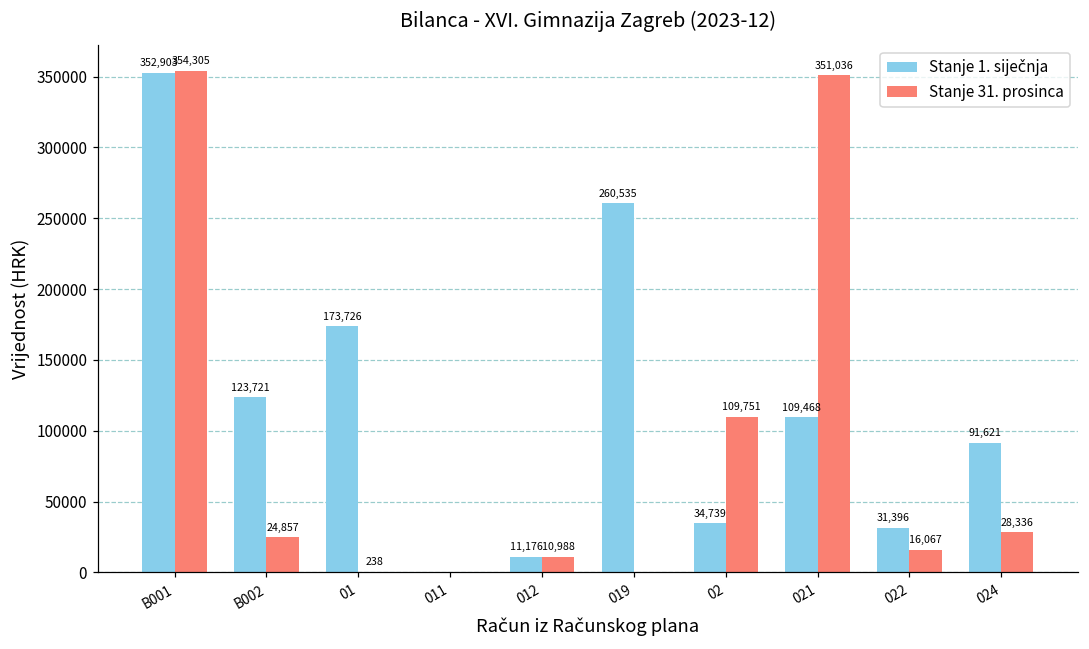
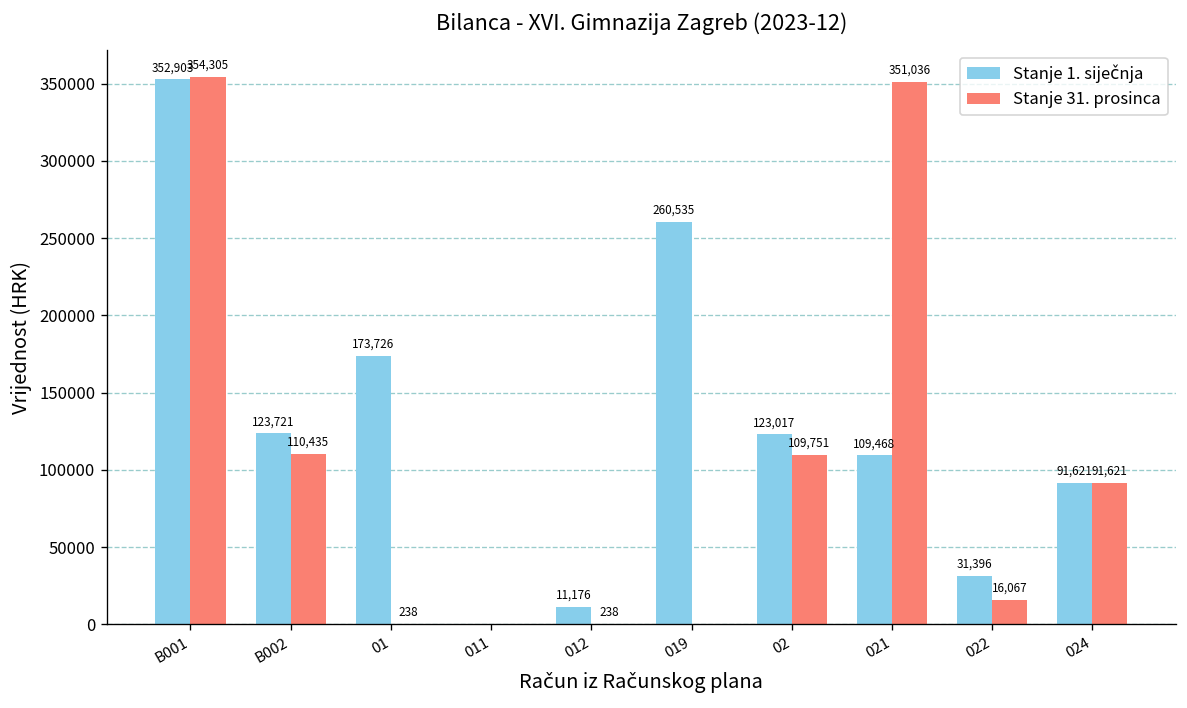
  {
    "Stanje 1. siječnja": {
      "B001": "352,903",
      "B002": "123,721",
      "01": "173,726",
      "012": "11,176",
      "019": "260,535",
-     "02": "34,739",
+     "02": "123,017",
      "021": "109,468",
      "022": "31,396",
      "024": "91,621"
    },
    "Stanje 31. prosinca": {
      "B001": "354,305",
-     "B002": "24,857",
+     "B002": "110,435",
      "01": "238",
-     "012": "10,988",
+     "012": "238",
      "02": "109,751",
      "021": "351,036",
      "022": "16,067",
-     "024": "28,336"
+     "024": "91,621"
    }
  }
